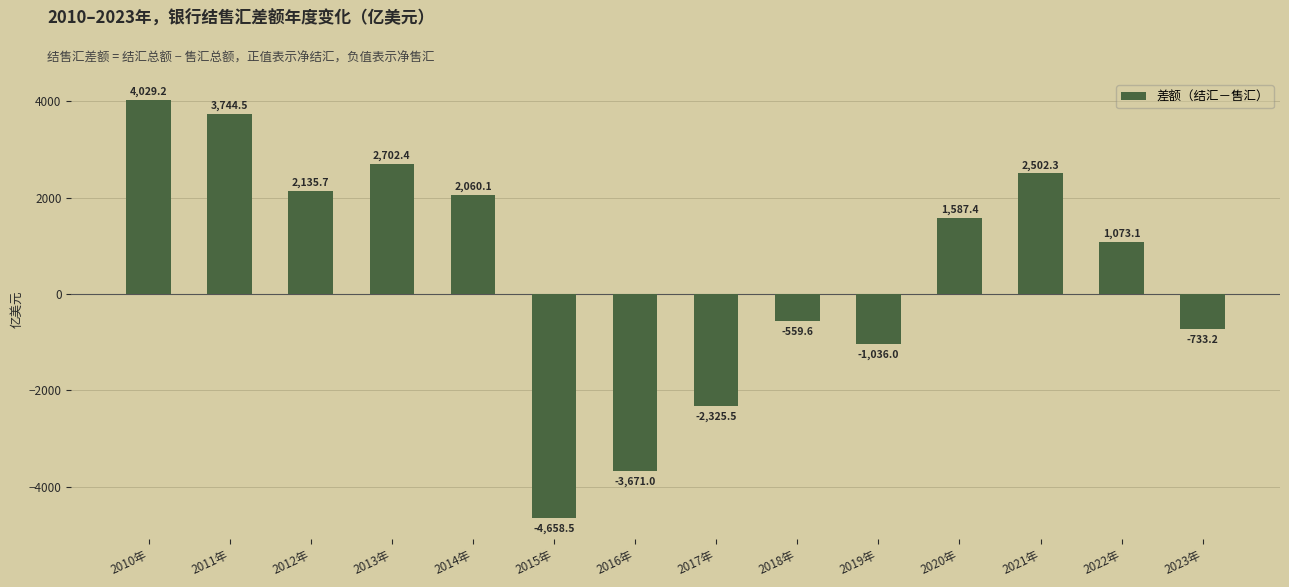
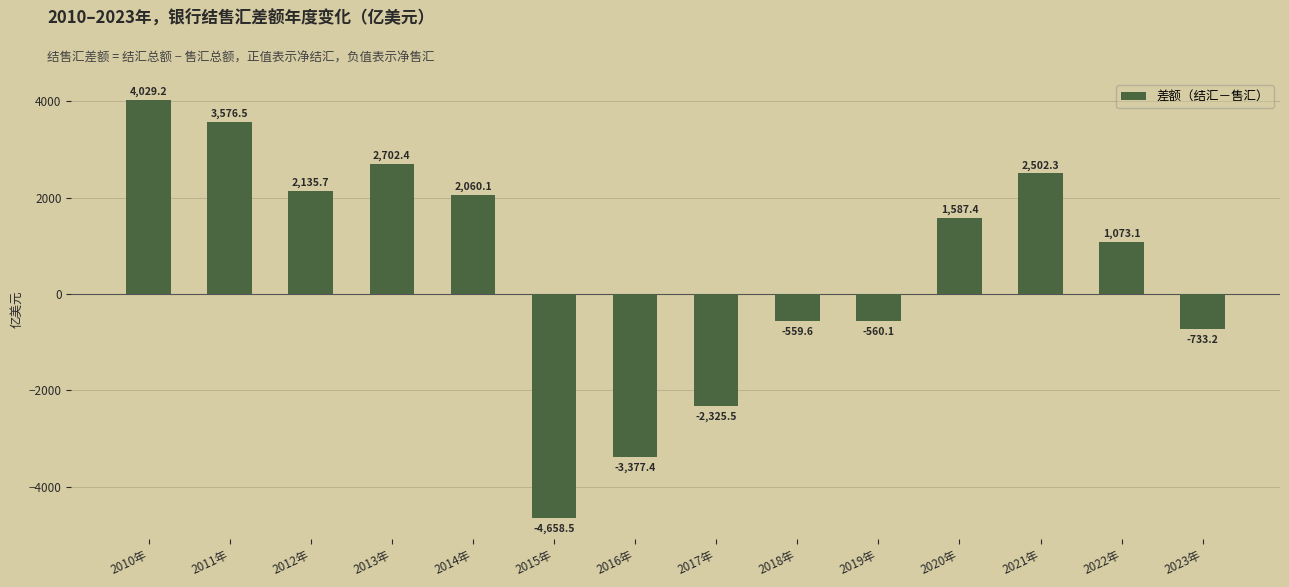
  {
    "2010年": "4,029.2",
-   "2011年": "3,744.5",
+   "2011年": "3,576.5",
    "2012年": "2,135.7",
    "2013年": "2,702.4",
    "2014年": "2,060.1",
    "2015年": "-4,658.5",
-   "2016年": "-3,671.0",
+   "2016年": "-3,377.4",
    "2017年": "-2,325.5",
    "2018年": "-559.6",
-   "2019年": "-1,036.0",
+   "2019年": "-560.1",
    "2020年": "1,587.4",
    "2021年": "2,502.3",
    "2022年": "1,073.1",
    "2023年": "-733.2"
  }
